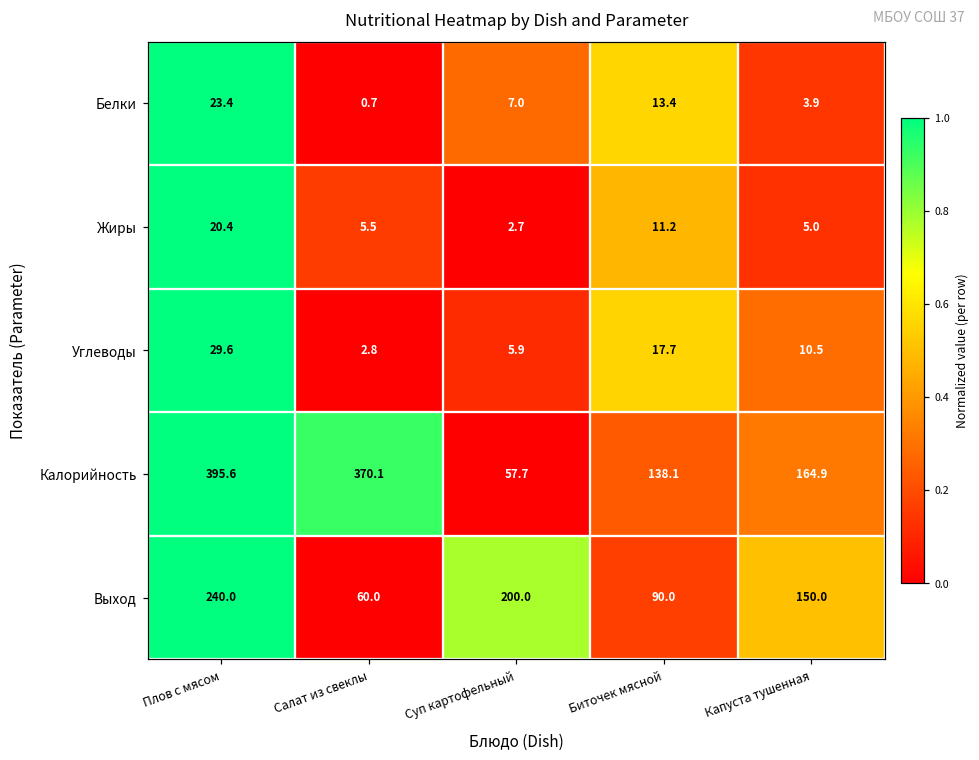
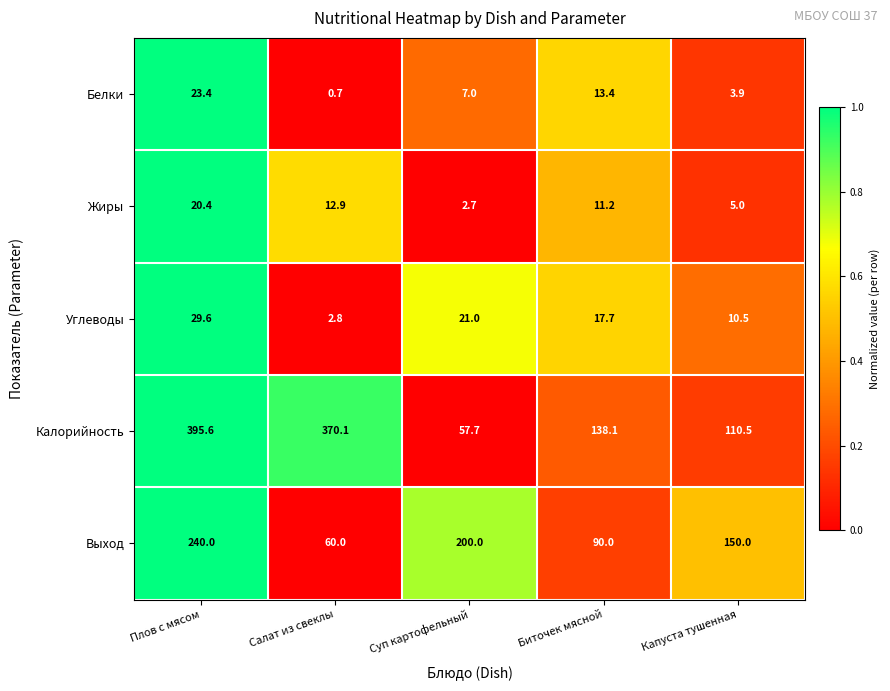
  {
    "Белки": {
      "Плов с мясом": 23.4,
      "Салат из свеклы": 0.7,
      "Суп картофельный": 7.0,
      "Биточек мясной": 13.4,
      "Капуста тушенная": 3.9
    },
    "Жиры": {
      "Плов с мясом": 20.4,
-     "Салат из свеклы": 5.5,
+     "Салат из свеклы": 12.9,
      "Суп картофельный": 2.7,
      "Биточек мясной": 11.2,
      "Капуста тушенная": 5.0
    },
    "Углеводы": {
      "Плов с мясом": 29.6,
      "Салат из свеклы": 2.8,
-     "Суп картофельный": 5.9,
+     "Суп картофельный": 21.0,
      "Биточек мясной": 17.7,
      "Капуста тушенная": 10.5
    },
    "Калорийность": {
      "Плов с мясом": 395.6,
      "Салат из свеклы": 370.1,
      "Суп картофельный": 57.7,
      "Биточек мясной": 138.1,
-     "Капуста тушенная": 164.9
+     "Капуста тушенная": 110.5
    },
    "Выход": {
      "Плов с мясом": 240.0,
      "Салат из свеклы": 60.0,
      "Суп картофельный": 200.0,
      "Биточек мясной": 90.0,
      "Капуста тушенная": 150.0
    }
  }
